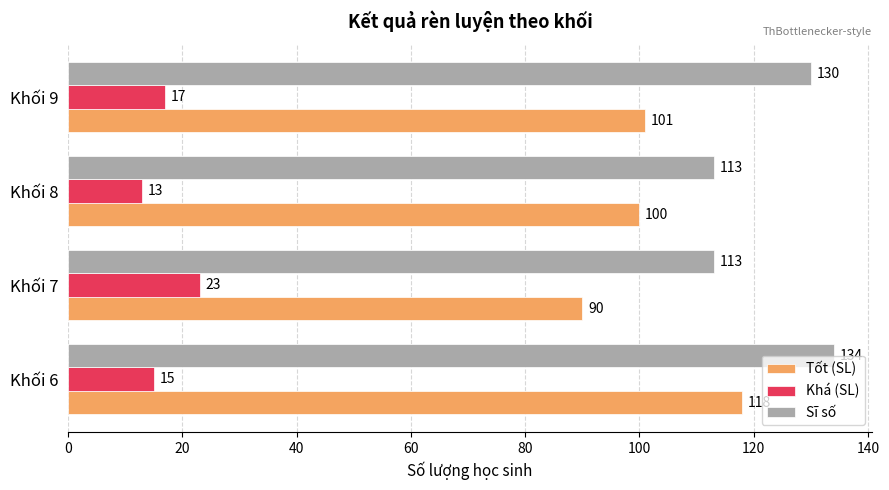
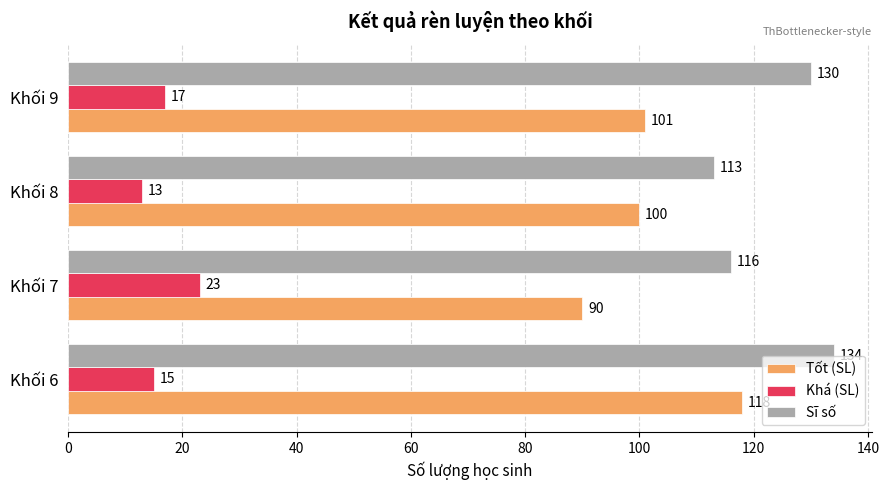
  {
    "Tốt (SL)": {
      "Khối 9": 101,
      "Khối 8": 100,
      "Khối 7": 90
    },
    "Khá (SL)": {
      "Khối 9": 17,
      "Khối 8": 13,
      "Khối 7": 23,
      "Khối 6": 15
    },
    "Sĩ số": {
      "Khối 9": 130,
      "Khối 8": 113,
-     "Khối 7": 113
+     "Khối 7": 116
    }
  }
